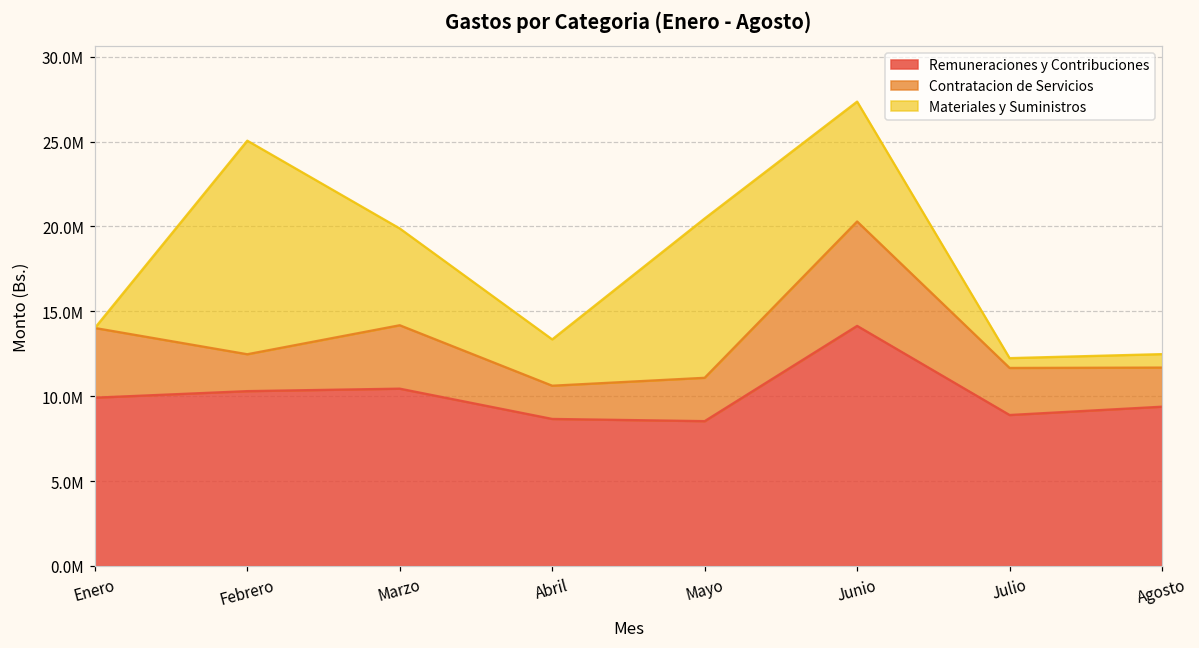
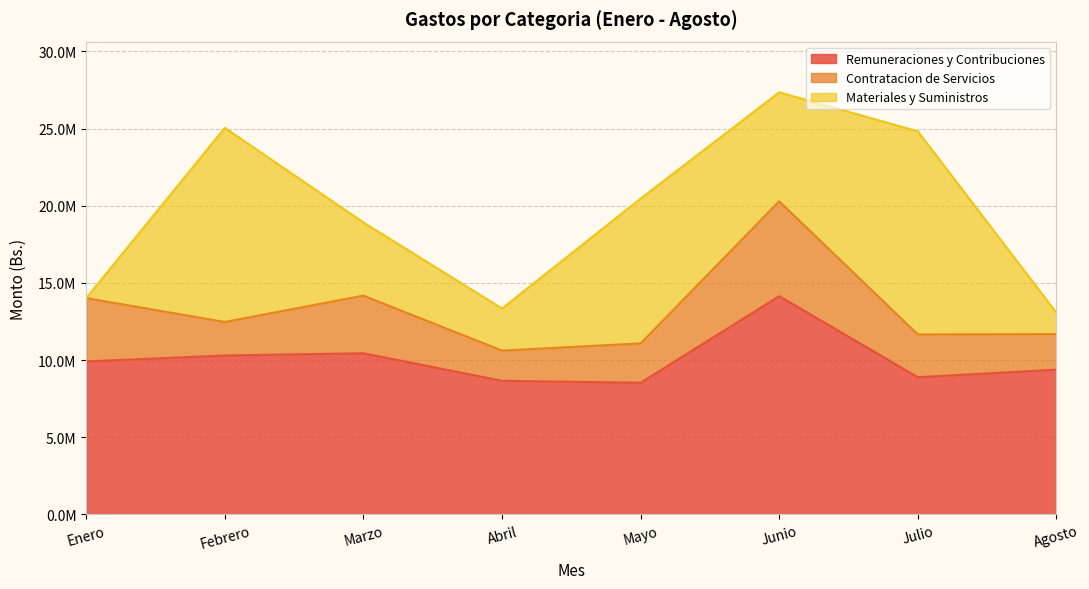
  {
    "Materiales y Suministros": {
      "Febrero": 12600000,
-     "Marzo": 5700000,
+     "Marzo": 4700000,
      "Abril": 2700000,
      "Mayo": 9400000,
      "Junio": 7100000,
-     "Julio": 600000,
-     "Agosto": 800000
+     "Julio": 13200000,
+     "Agosto": 1400000
    }
  }
